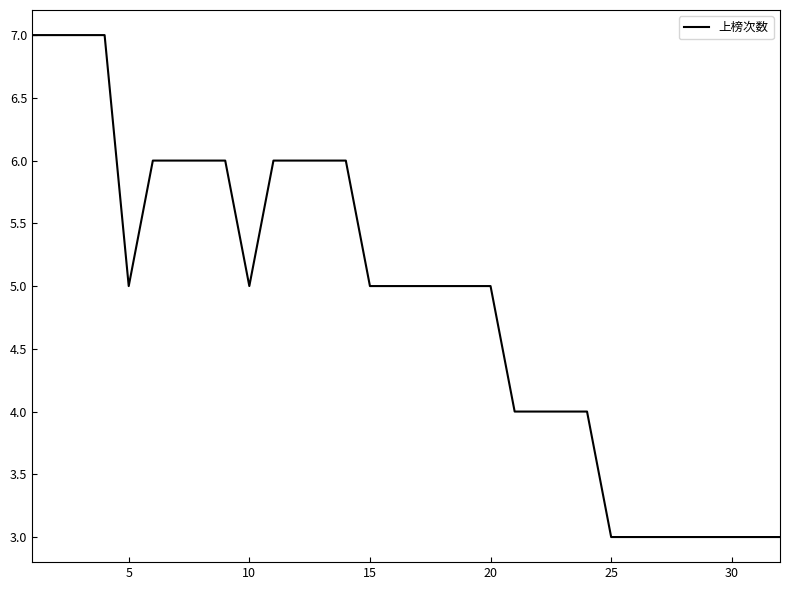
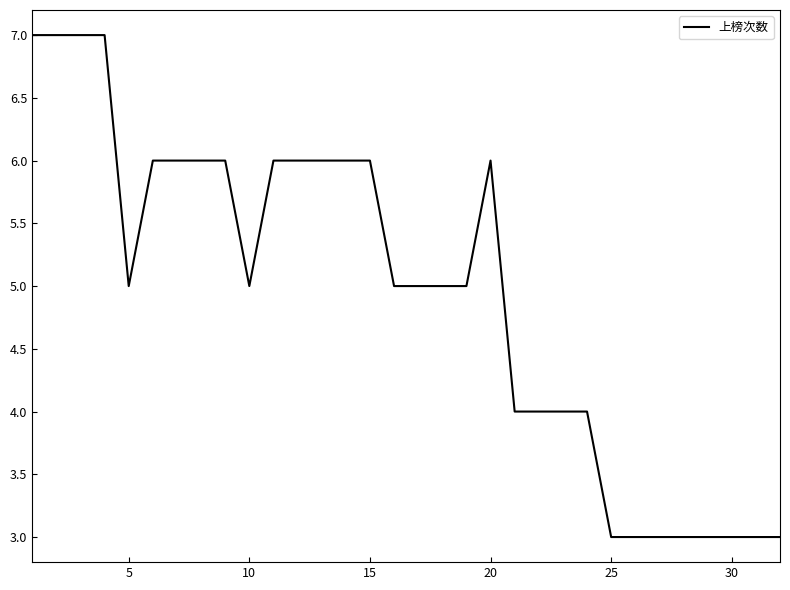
  {
    "5": 5,
    "10": 5,
-   "15": 5,
-   "20": 5,
+   "15": 6,
+   "20": 6,
    "25": 3,
    "30": 3
  }
